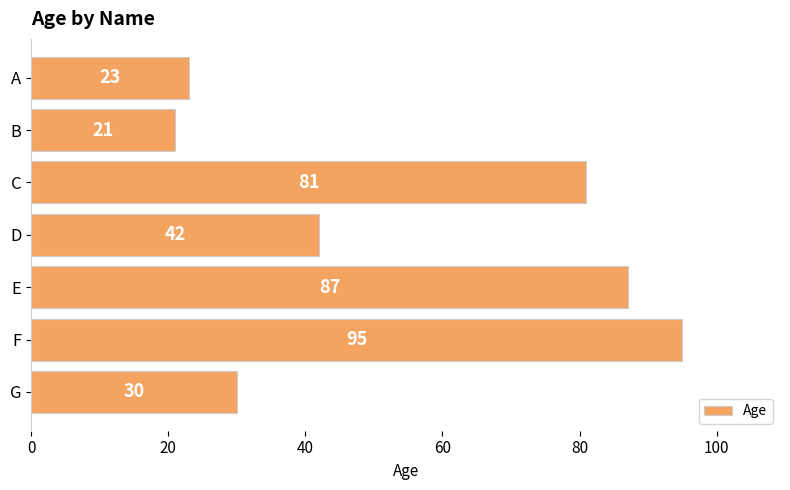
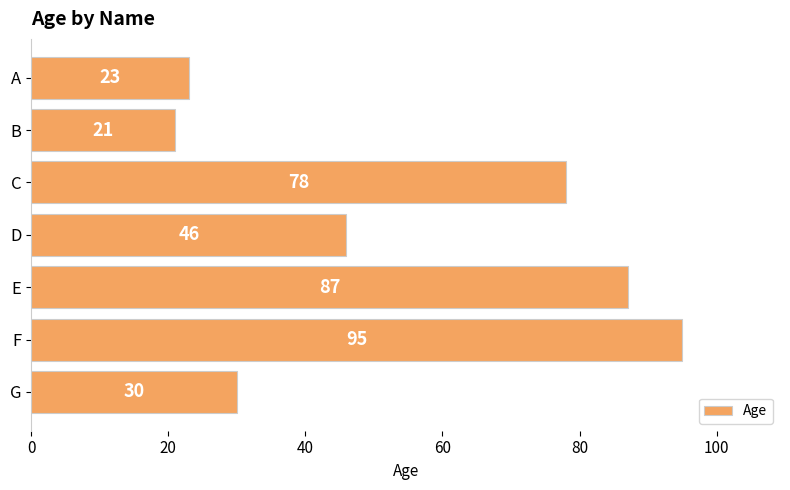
  {
    "A": 23,
    "B": 21,
-   "C": 81,
-   "D": 42,
+   "C": 78,
+   "D": 46,
    "E": 87,
    "F": 95,
    "G": 30
  }
